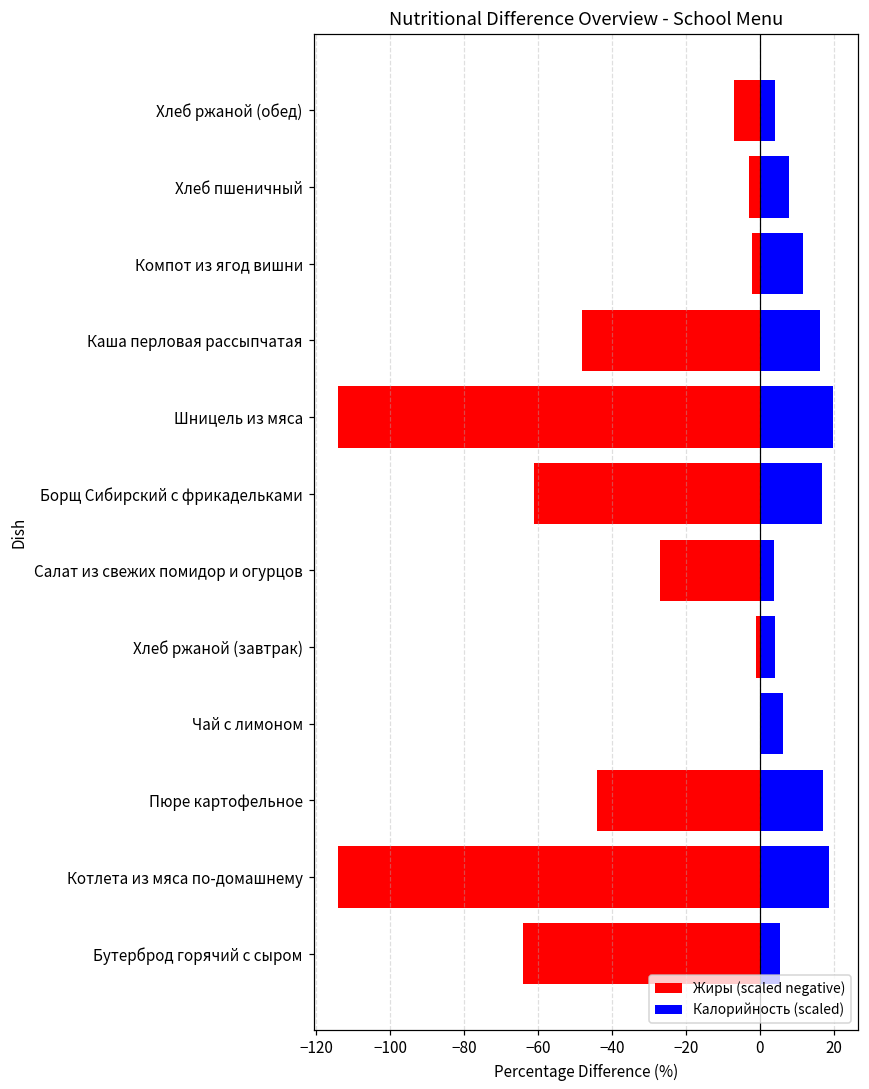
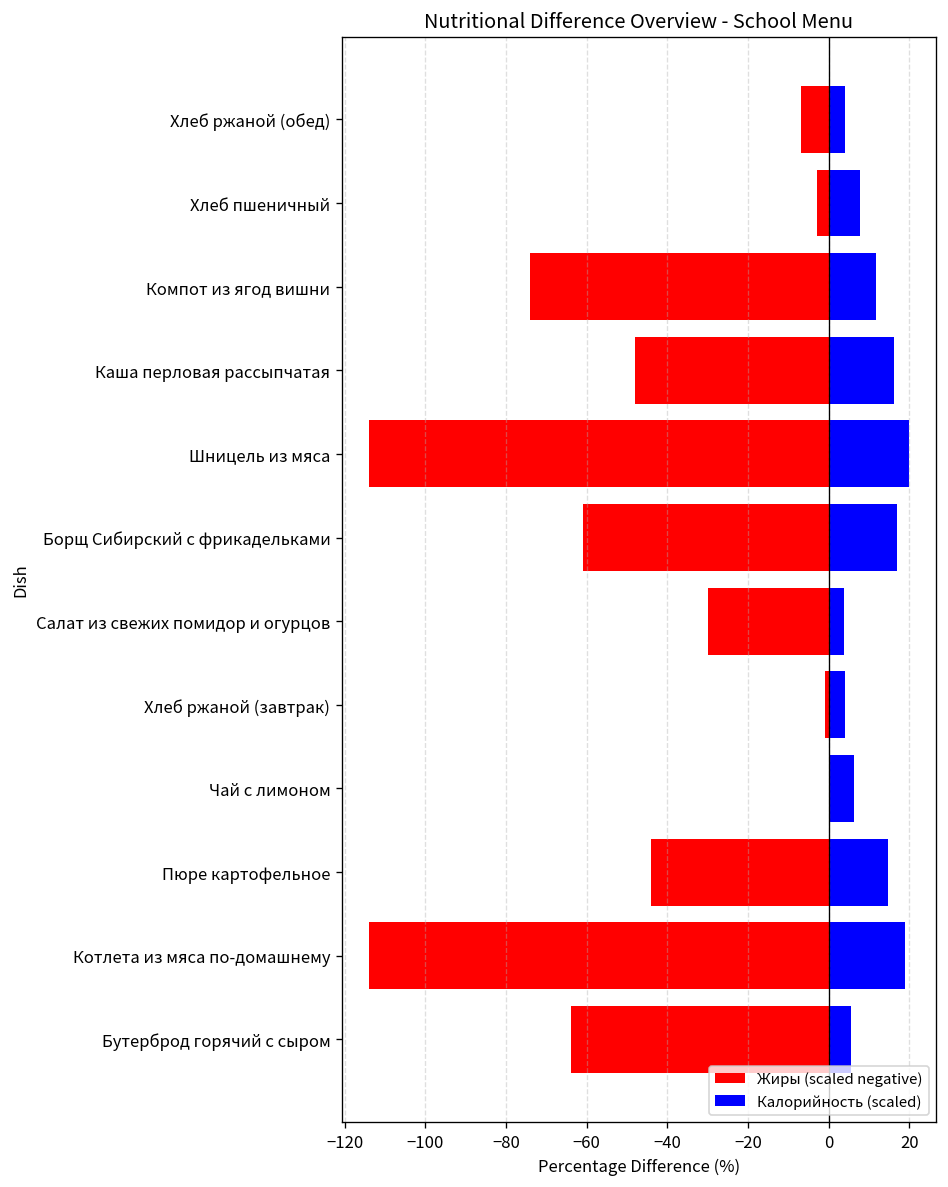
  {
    "Жиры (scaled negative)": {
      "Хлеб ржаной (обед)": -7,
      "Хлеб пшеничный": -3,
-     "Компот из ягод вишни": -2,
+     "Компот из ягод вишни": -74,
      "Каша перловая рассыпчатая": -48,
      "Шницель из мяса": -114,
      "Борщ Сибирский с фрикадельками": -61,
-     "Салат из свежих помидор и огурцов": -27,
+     "Салат из свежих помидор и огурцов": -30,
      "Хлеб ржаной (завтрак)": -1,
      "Чай с лимоном": 0,
      "Пюре картофельное": -44,
      "Котлета из мяса по-домашнему": -114,
      "Бутерброд горячий с сыром": -64
    },
    "Калорийность (scaled)": {
      "Хлеб ржаной (обед)": 4,
      "Хлеб пшеничный": 8,
      "Компот из ягод вишни": 12,
      "Каша перловая рассыпчатая": 16,
      "Шницель из мяса": 20,
      "Борщ Сибирский с фрикадельками": 17,
      "Салат из свежих помидор и огурцов": 4,
      "Хлеб ржаной (завтрак)": 4,
      "Чай с лимоном": 6,
-     "Пюре картофельное": 17,
+     "Пюре картофельное": 15,
      "Котлета из мяса по-домашнему": 19,
      "Бутерброд горячий с сыром": 6
    }
  }
